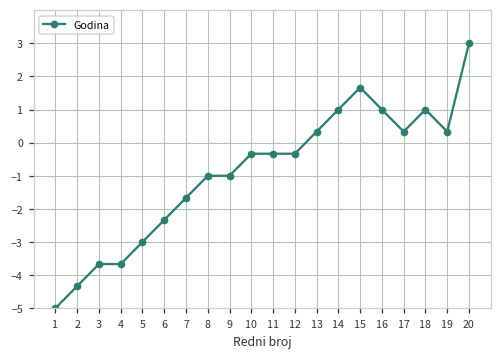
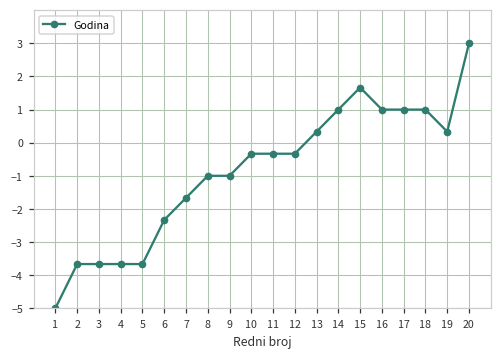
  {
    "1": -5.0,
-   "2": -4.3,
+   "2": -3.7,
    "3": -3.7,
    "4": -3.7,
-   "5": -3.0,
+   "5": -3.7,
    "6": -2.3,
    "7": -1.7,
    "8": -1.0,
    "9": -1.0,
    "10": -0.3,
    "11": -0.3,
    "12": -0.3,
    "13": 0.3,
    "14": 1.0,
    "15": 1.7,
    "16": 1.0,
-   "17": 0.3,
+   "17": 1.0,
    "18": 1.0,
    "19": 0.3,
    "20": 3.0
  }
